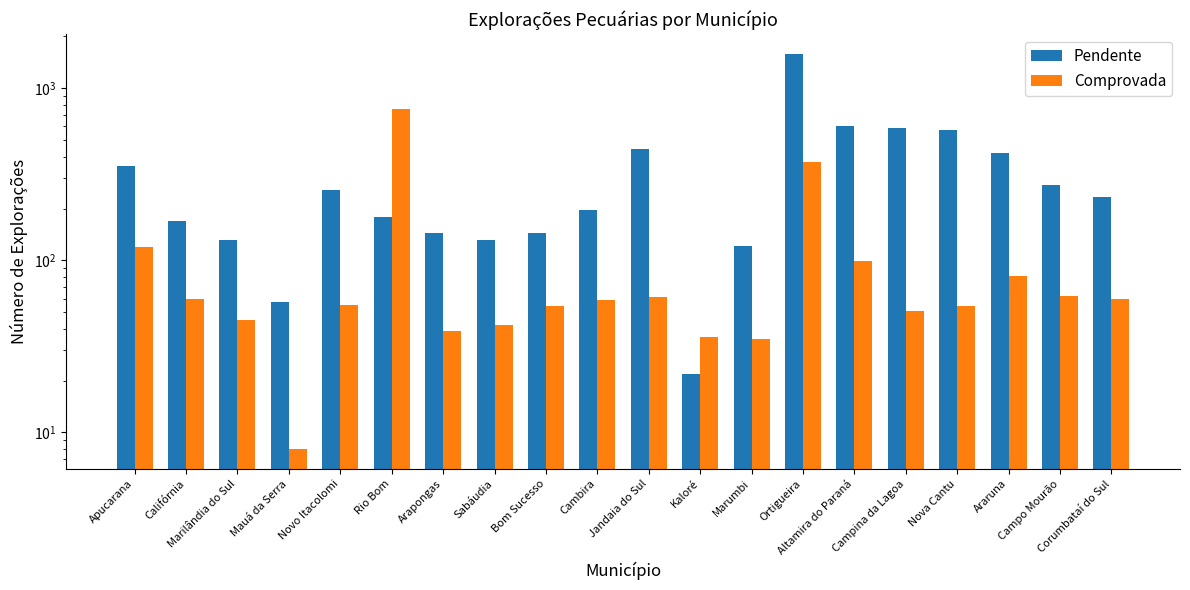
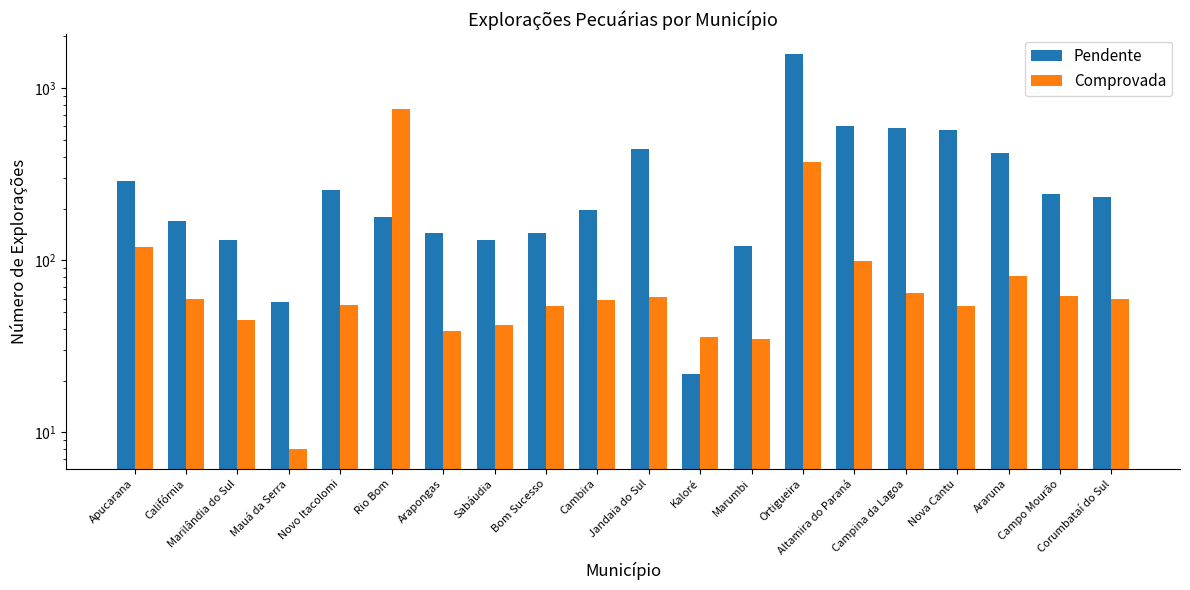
  {
    "Pendente": {
-     "Apucarana": 350,
+     "Apucarana": 290,
      "Califórnia": 170,
      "Marilândia do Sul": 130,
      "Mauá da Serra": 57,
      "Novo Itacolomi": 260,
      "Rio Bom": 180,
      "Arapongas": 140,
      "Sabáudia": 130,
      "Bom Sucesso": 150,
      "Cambira": 200,
      "Jandaia do Sul": 450,
      "Kaloré": 22,
      "Marumbi": 120,
      "Ortigueira": 1600,
      "Altamira do Paraná": 600,
      "Campina da Lagoa": 590,
      "Nova Cantu": 570,
      "Araruna": 420,
-     "Campo Mourão": 270,
+     "Campo Mourão": 240,
      "Corumbataí do Sul": 230
    },
    "Comprovada": {
      "Apucarana": 120,
      "Califórnia": 60,
      "Marilândia do Sul": 45,
      "Mauá da Serra": 8,
      "Novo Itacolomi": 55,
      "Rio Bom": 800,
      "Arapongas": 39,
      "Sabáudia": 42,
      "Bom Sucesso": 54,
      "Cambira": 59,
      "Jandaia do Sul": 61,
      "Kaloré": 36,
      "Marumbi": 35,
      "Ortigueira": 370,
      "Altamira do Paraná": 100,
-     "Campina da Lagoa": 51,
+     "Campina da Lagoa": 65,
      "Nova Cantu": 54,
      "Araruna": 80,
      "Campo Mourão": 62,
      "Corumbataí do Sul": 60
    }
  }
